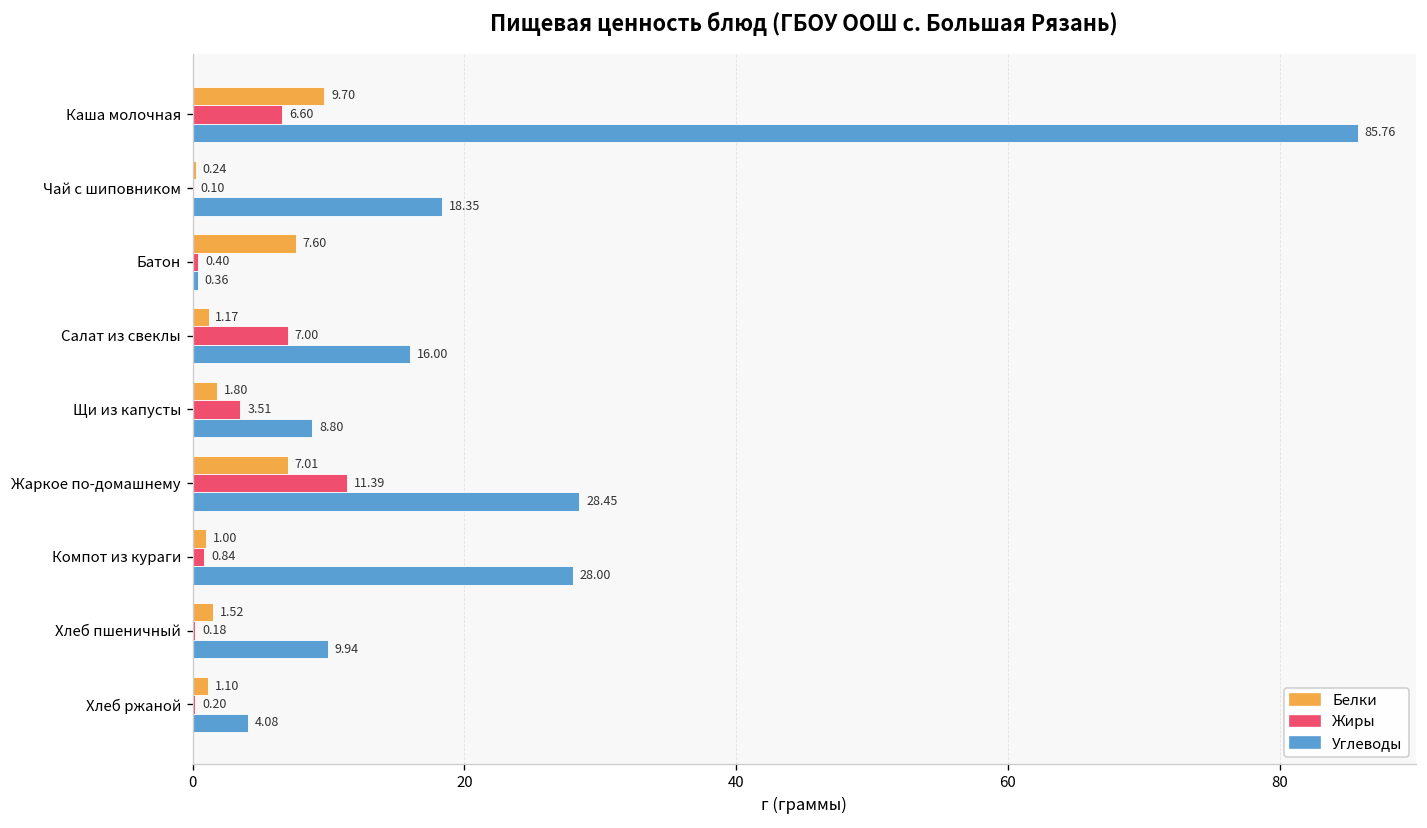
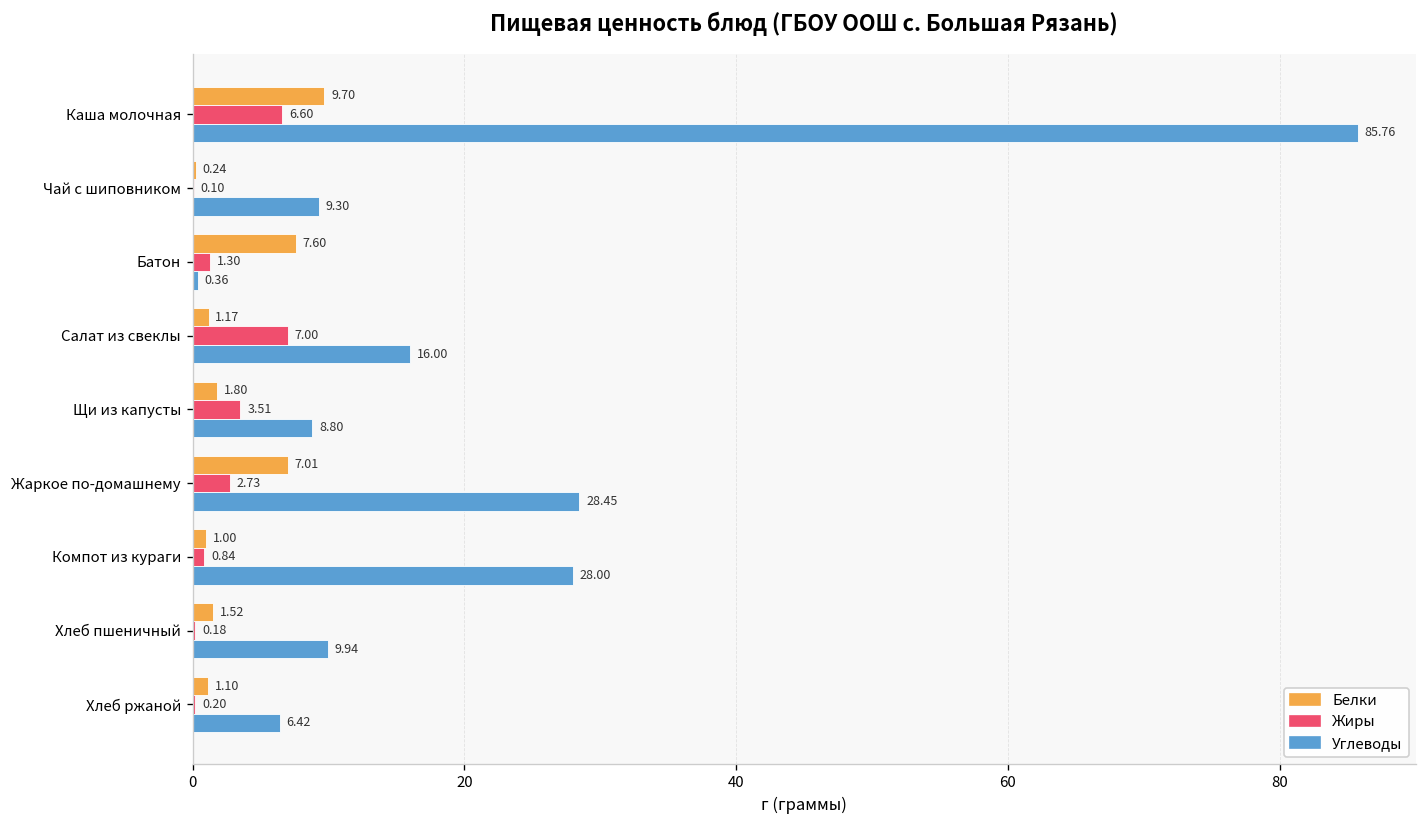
  {
    "Белки": {
      "Каша молочная": 9.70,
      "Чай с шиповником": 0.24,
      "Батон": 7.60,
      "Салат из свеклы": 1.17,
      "Щи из капусты": 1.80,
      "Жаркое по-домашнему": 7.01,
      "Компот из кураги": 1.00,
      "Хлеб пшеничный": 1.52,
      "Хлеб ржаной": 1.10
    },
    "Жиры": {
      "Каша молочная": 6.60,
      "Чай с шиповником": 0.10,
-     "Батон": 0.40,
+     "Батон": 1.30,
      "Салат из свеклы": 7.00,
      "Щи из капусты": 3.51,
-     "Жаркое по-домашнему": 11.39,
+     "Жаркое по-домашнему": 2.73,
      "Компот из кураги": 0.84,
      "Хлеб пшеничный": 0.18,
      "Хлеб ржаной": 0.20
    },
    "Углеводы": {
      "Каша молочная": 85.76,
-     "Чай с шиповником": 18.35,
+     "Чай с шиповником": 9.30,
      "Батон": 0.36,
      "Салат из свеклы": 16.00,
      "Щи из капусты": 8.80,
      "Жаркое по-домашнему": 28.45,
      "Компот из кураги": 28.00,
      "Хлеб пшеничный": 9.94,
-     "Хлеб ржаной": 4.08
+     "Хлеб ржаной": 6.42
    }
  }
